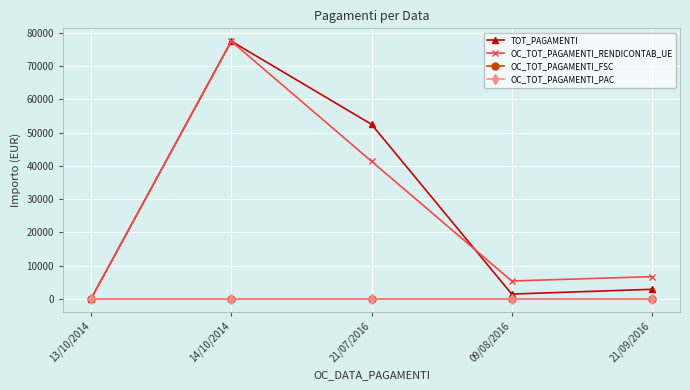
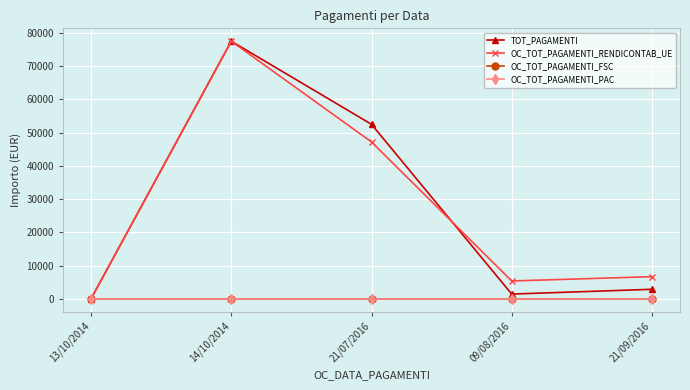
  {
    "TOT_PAGAMENTI": {
      "21/07/2016": 53000,
      "09/08/2016": 1000,
      "21/09/2016": 3000
    },
    "OC_TOT_PAGAMENTI_RENDICONTAB_UE": {
-     "21/07/2016": 41000,
+     "21/07/2016": 47000,
      "09/08/2016": 5000,
      "21/09/2016": 7000
    },
    "OC_TOT_PAGAMENTI_PAC": {
      "14/10/2014": 0,
      "21/07/2016": 0,
      "09/08/2016": 0,
      "21/09/2016": 0
    }
  }
